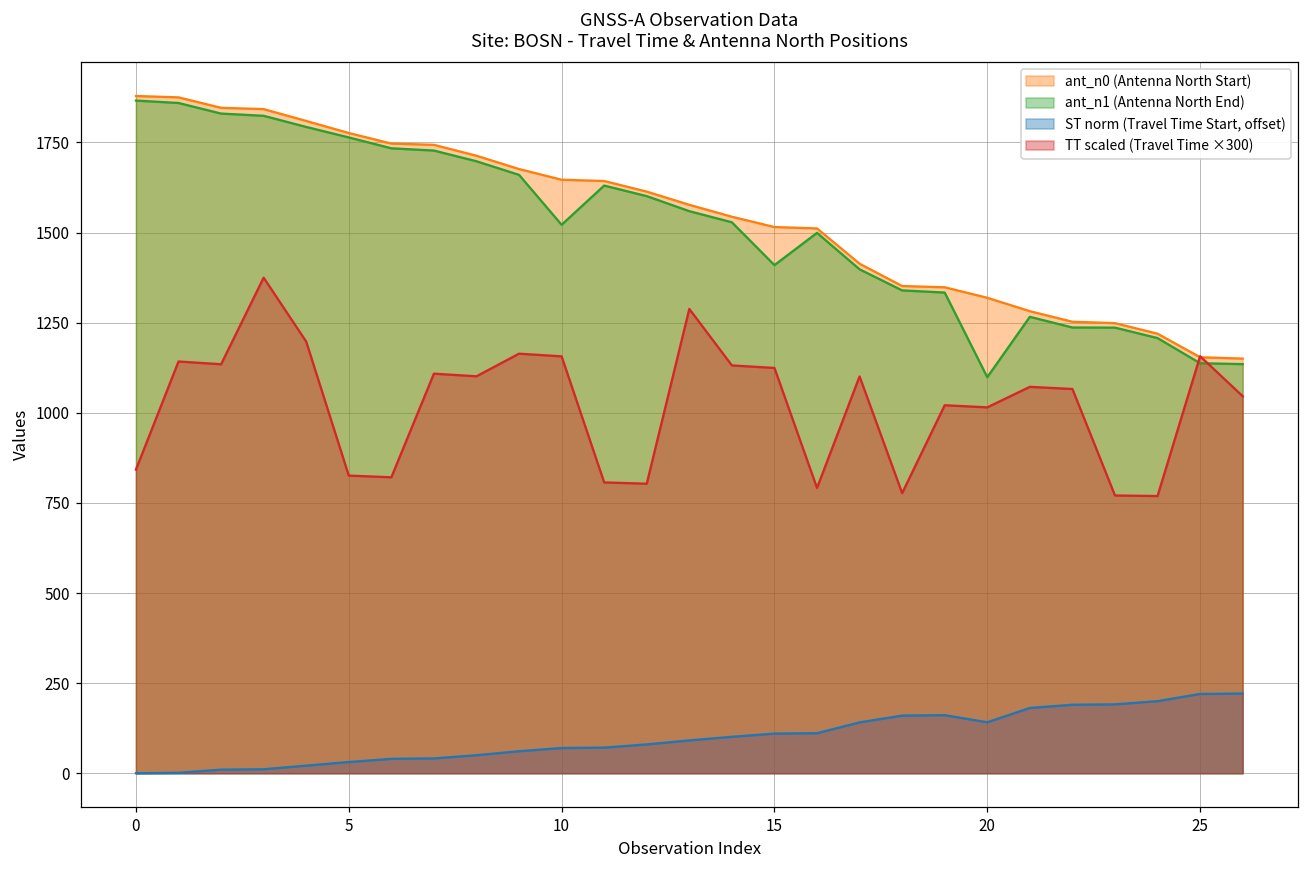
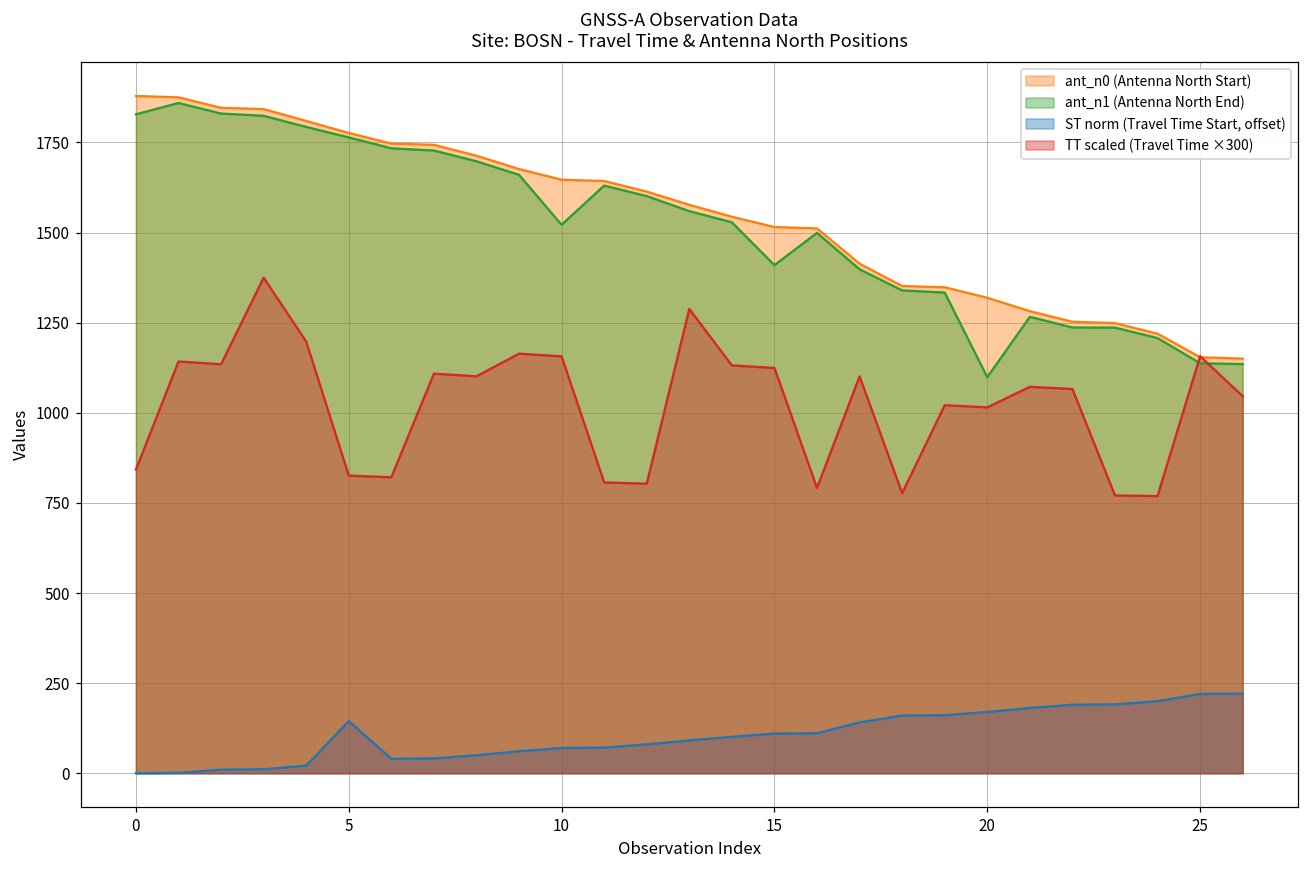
  {
    "ant_n1 (Antenna North End)": {
-     "0": 1870,
+     "0": 1830,
      "5": 1760,
      "10": 1520,
      "15": 1410,
      "20": 1100,
      "25": 1140
    },
    "ST norm (Travel Time Start, offset)": {
      "0": 0,
-     "5": 30,
+     "5": 140,
      "10": 70,
      "15": 110,
-     "20": 140,
+     "20": 170,
      "25": 220
    }
  }
